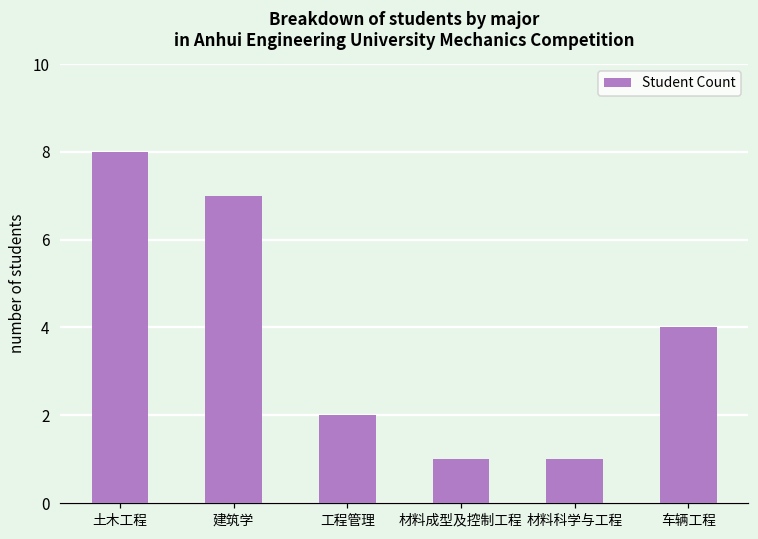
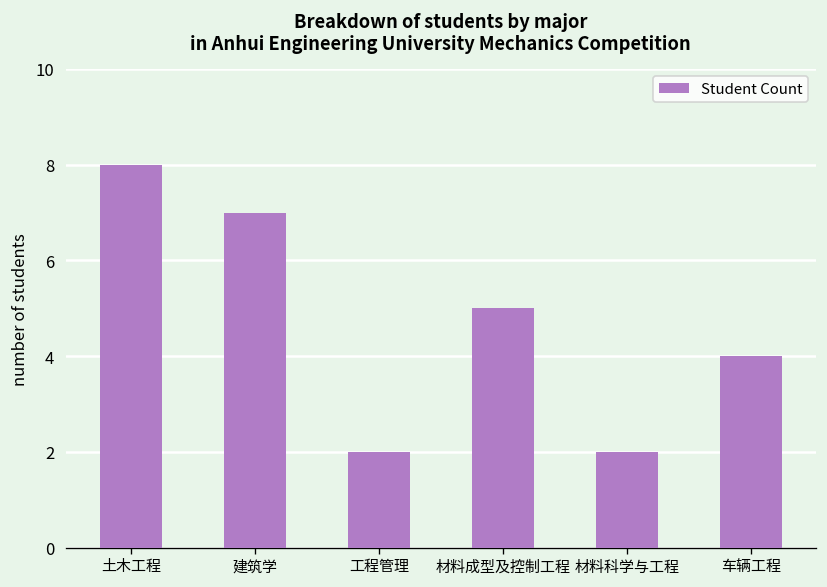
  {
    "土木工程": 8,
    "建筑学": 7,
    "工程管理": 2,
-   "材料成型及控制工程": 1,
-   "材料科学与工程": 1,
+   "材料成型及控制工程": 5,
+   "材料科学与工程": 2,
    "车辆工程": 4
  }
